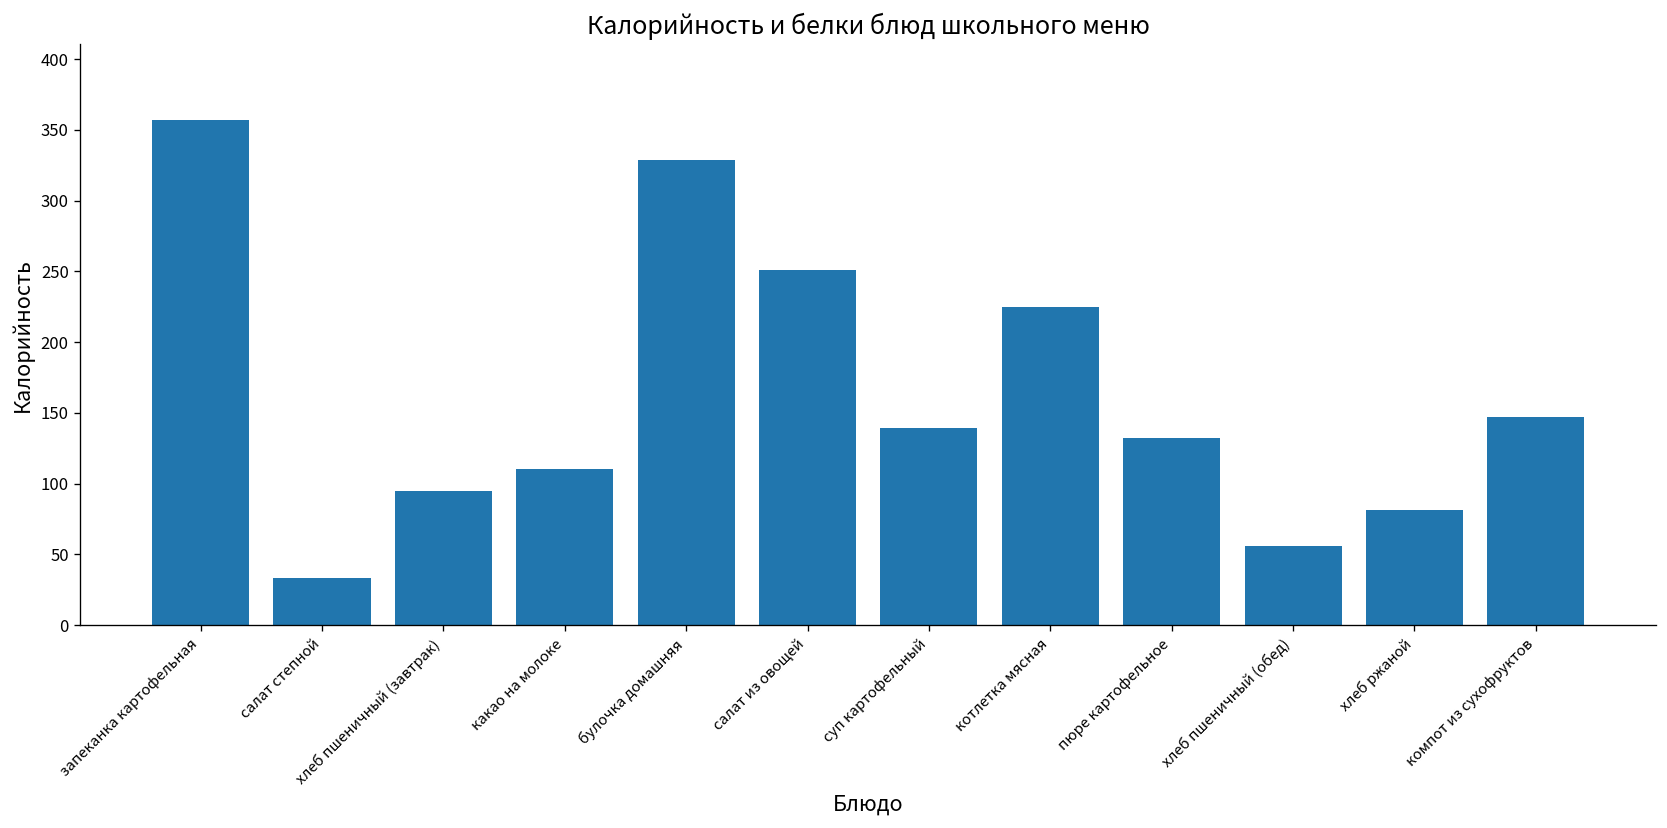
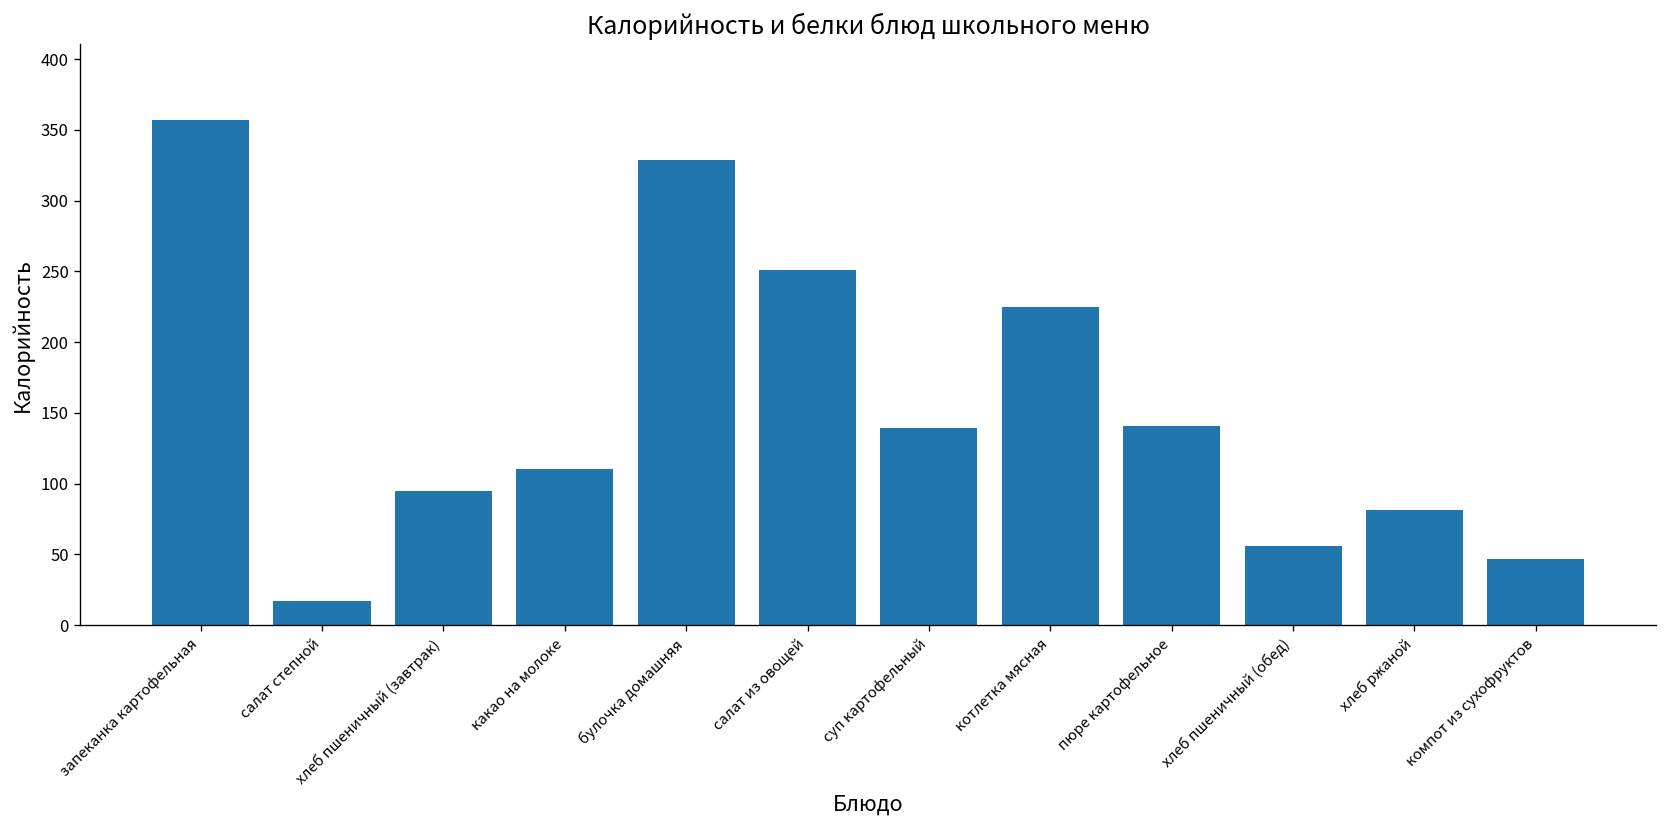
  {
    "запеканка картофельная": 357,
-   "салат степной": 33,
+   "салат степной": 17,
    "хлеб пшеничный (завтрак)": 95,
    "какао на молоке": 110,
    "булочка домашняя": 329,
    "салат из овощей": 251,
    "суп картофельный": 140,
    "котлетка мясная": 225,
-   "пюре картофельное": 132,
+   "пюре картофельное": 141,
    "хлеб пшеничный (обед)": 56,
    "хлеб ржаной": 82,
-   "компот из сухофруктов": 147
+   "компот из сухофруктов": 47
  }
